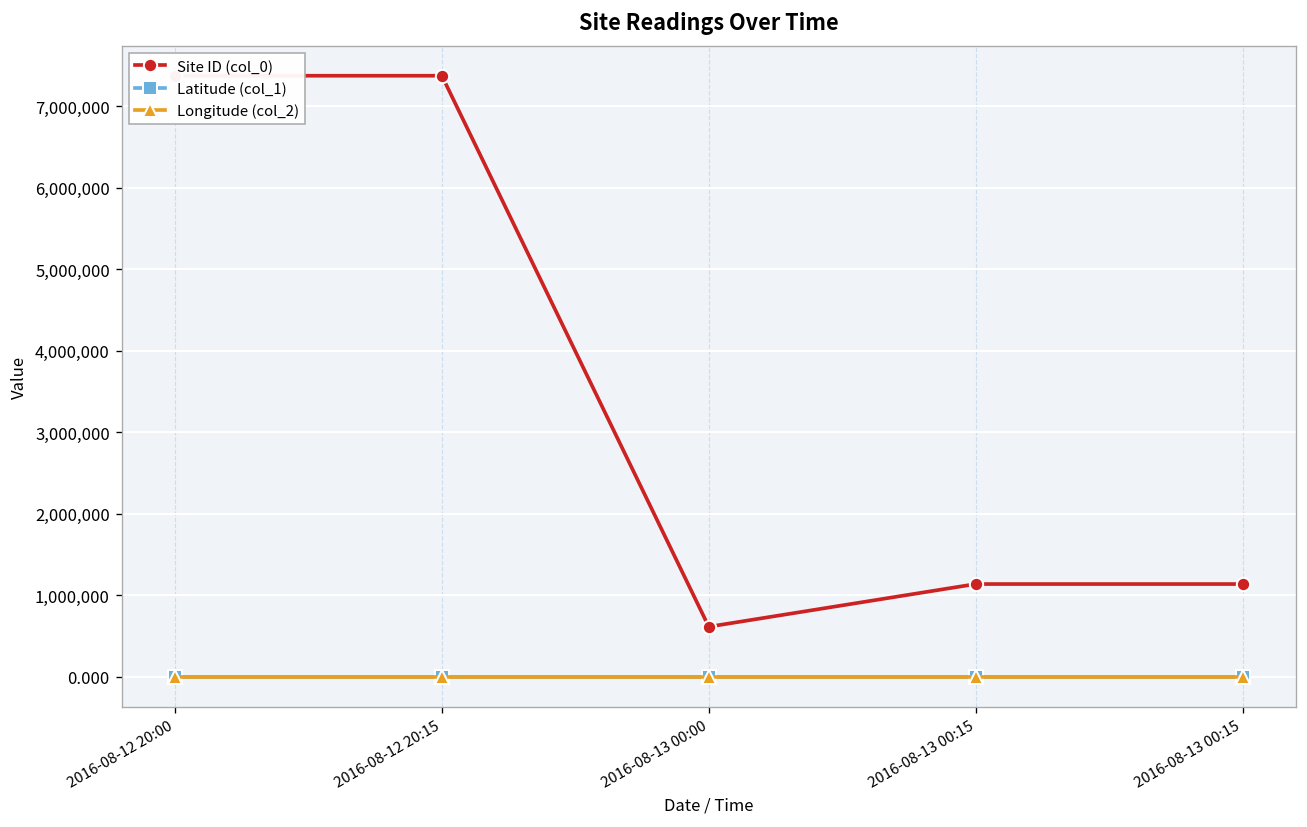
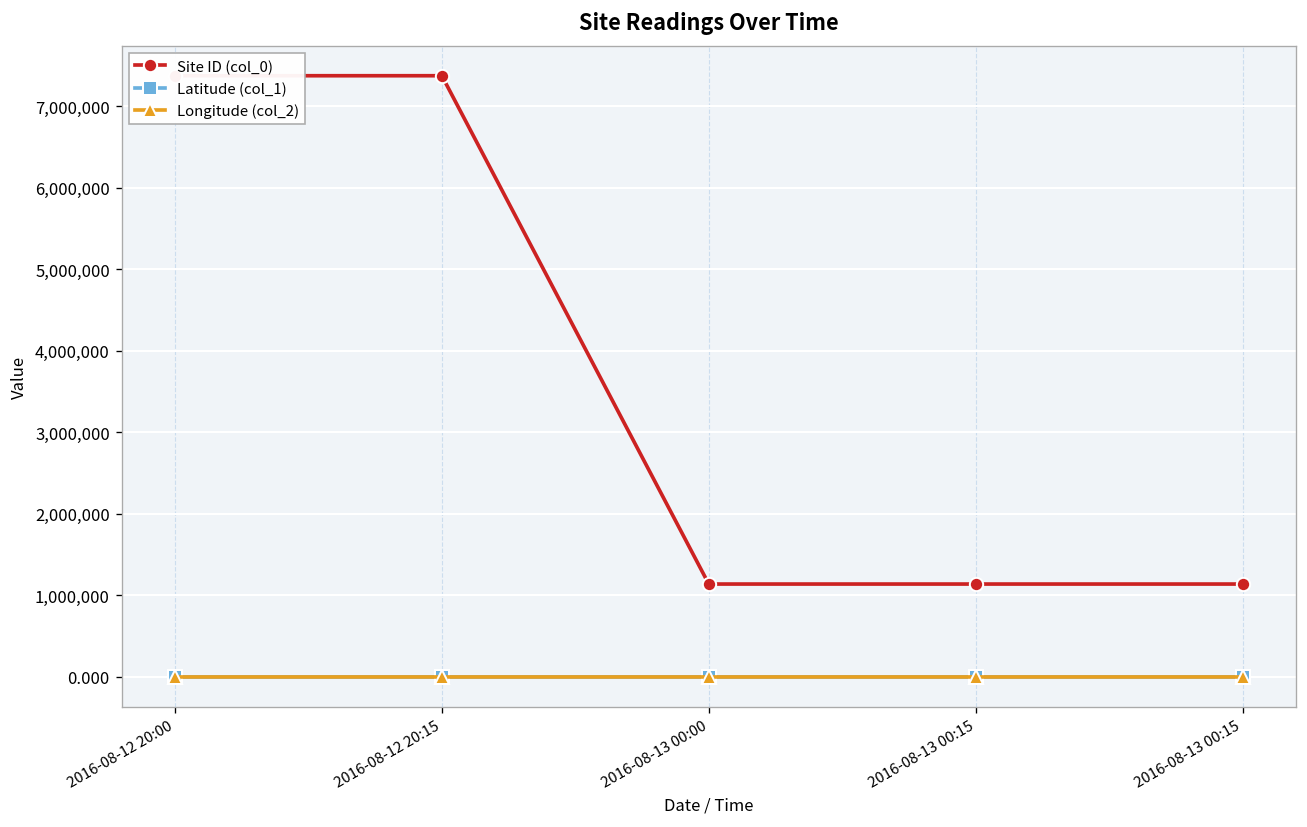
  {
    "Site ID (col_0)": {
      "2016-08-12 20:15": "7,400,000",
-     "2016-08-13 00:00": "600,000"
+     "2016-08-13 00:00": "1,100,000"
    },
    "Longitude (col_2)": {
      "2016-08-12 20:00": "0",
      "2016-08-12 20:15": "0",
      "2016-08-13 00:00": "0"
    }
  }
